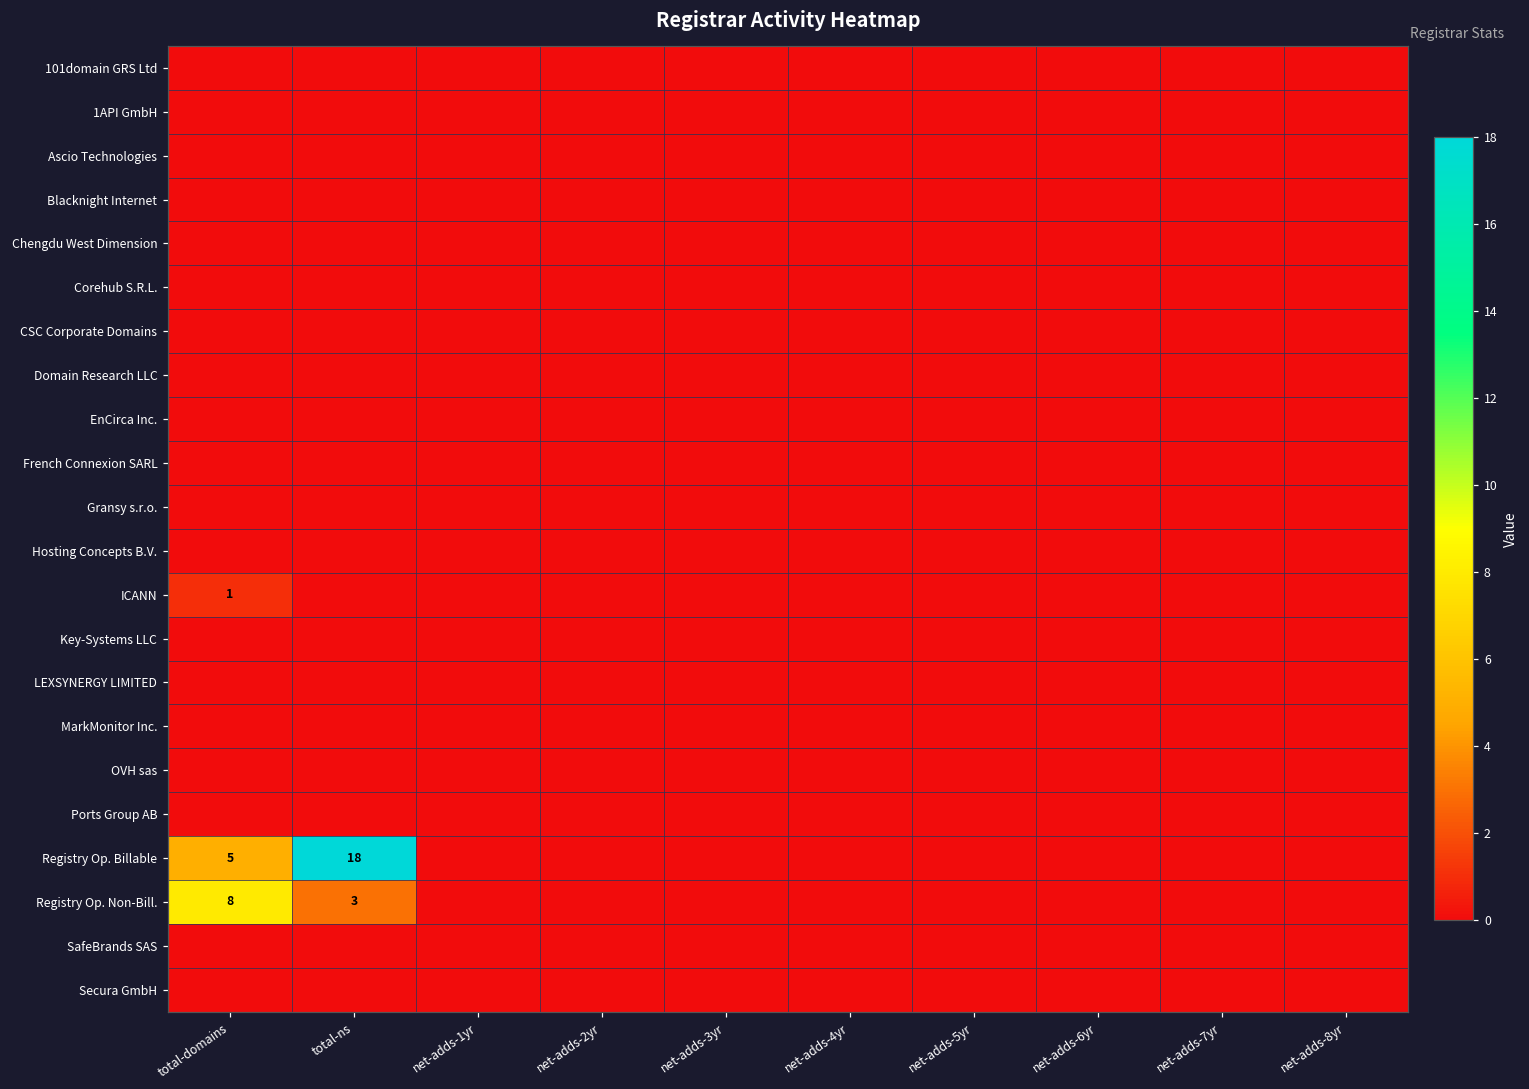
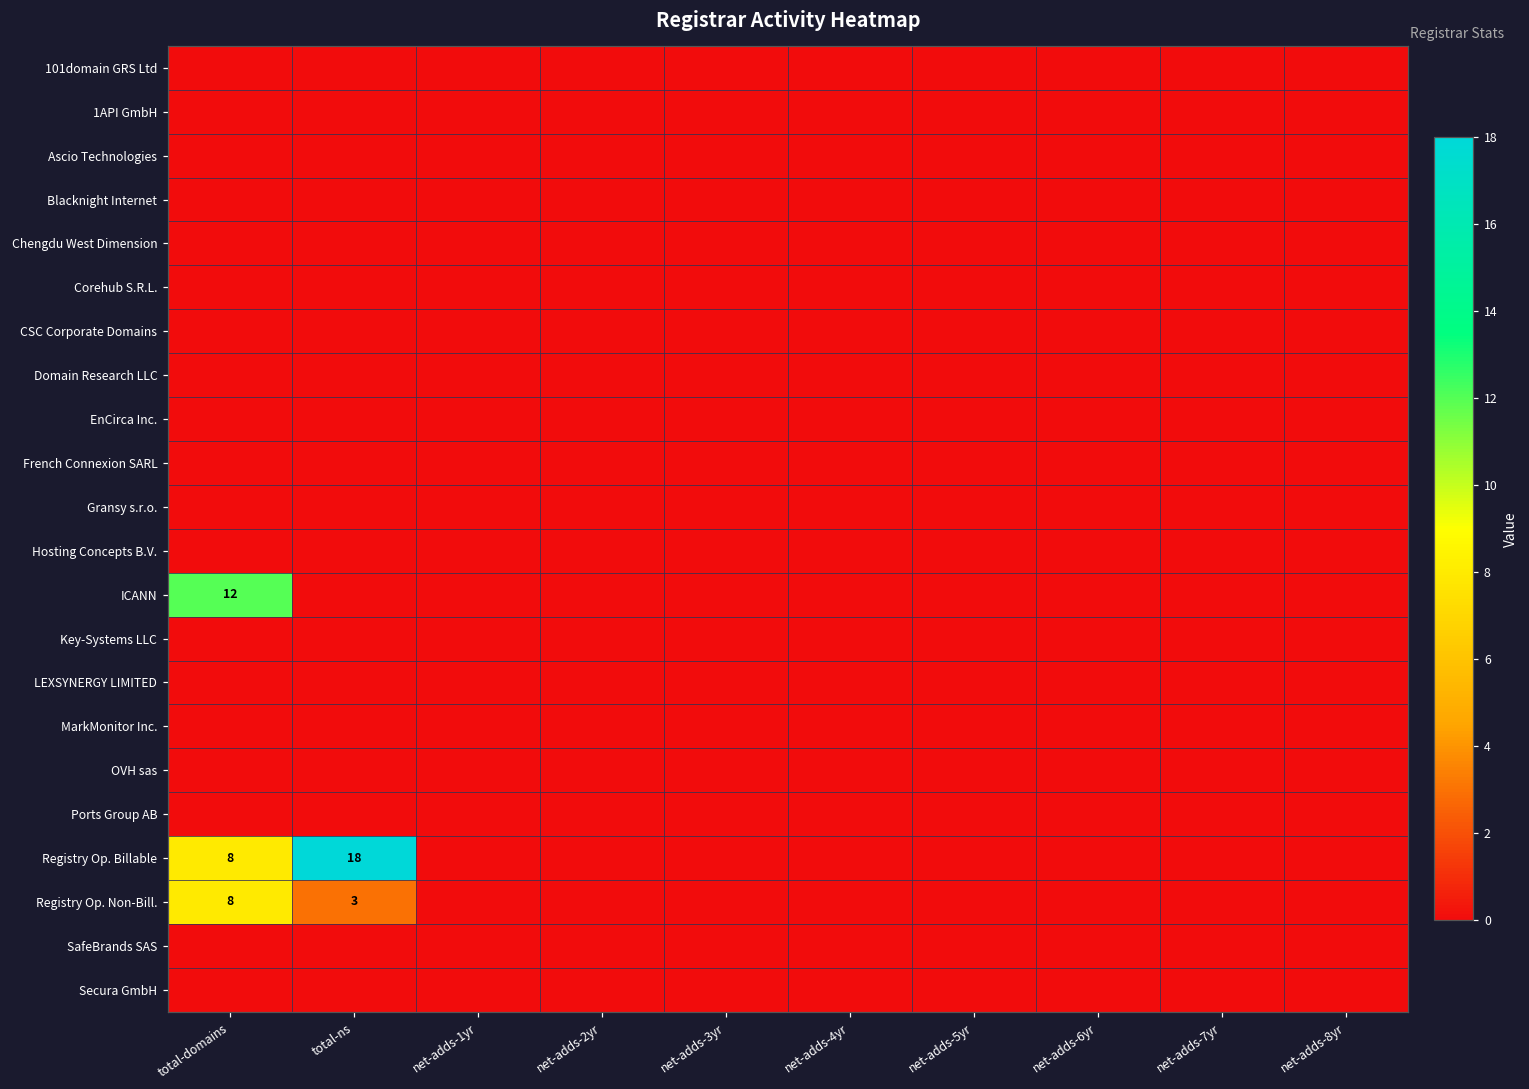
  {
    "ICANN": {
-     "total-domains": 1
+     "total-domains": 12
    },
    "Registry Op. Billable": {
-     "total-domains": 5,
+     "total-domains": 8,
      "total-ns": 18
    },
    "Registry Op. Non-Bill.": {
      "total-domains": 8,
      "total-ns": 3
    }
  }
